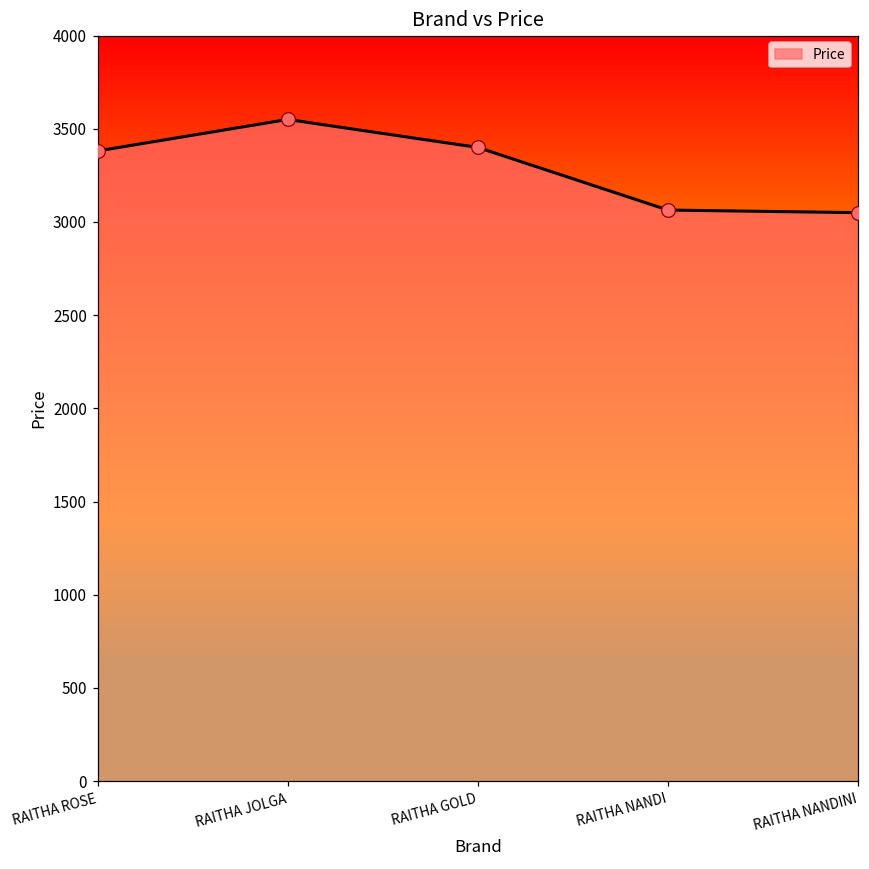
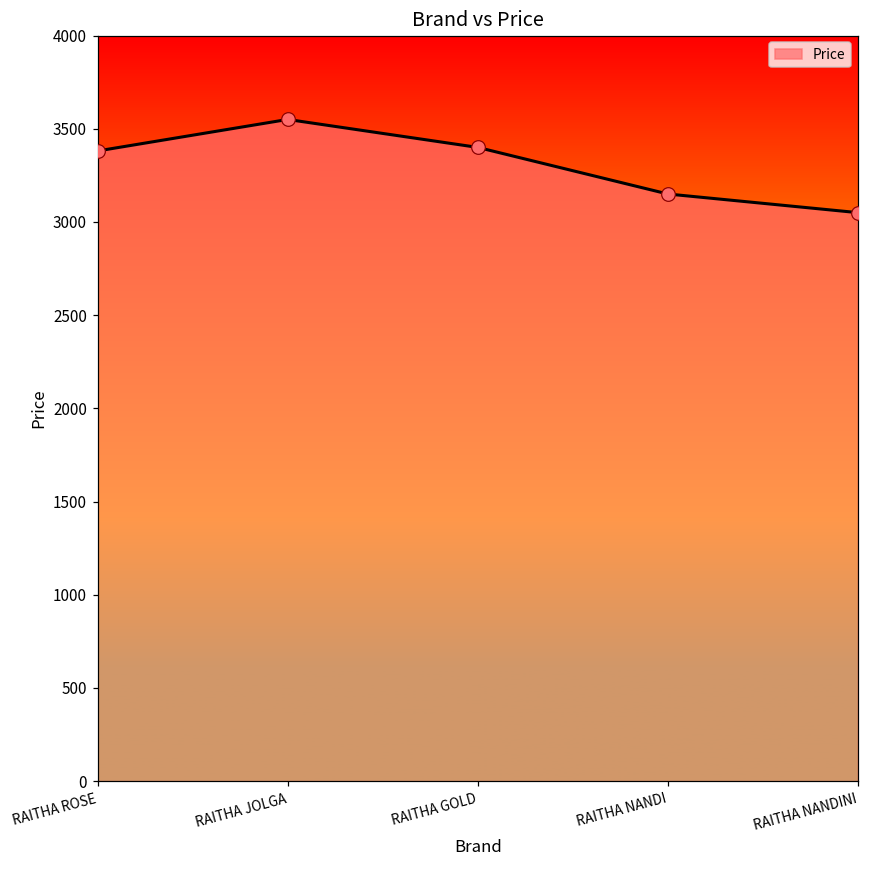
  {
    "RAITHA ROSE": 3380,
    "RAITHA JOLGA": 3550,
    "RAITHA GOLD": 3400,
-   "RAITHA NANDI": 3060,
+   "RAITHA NANDI": 3150,
    "RAITHA NANDINI": 3050
  }
